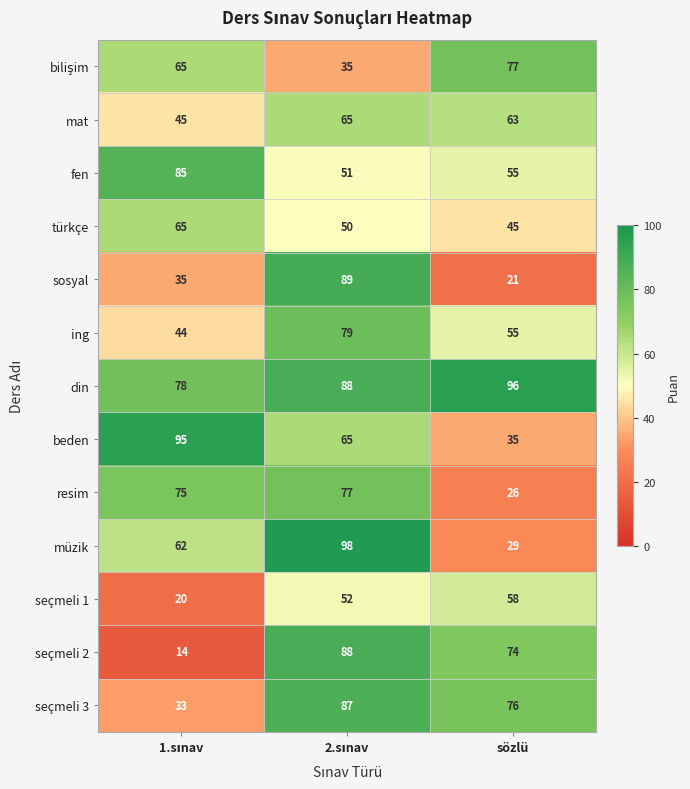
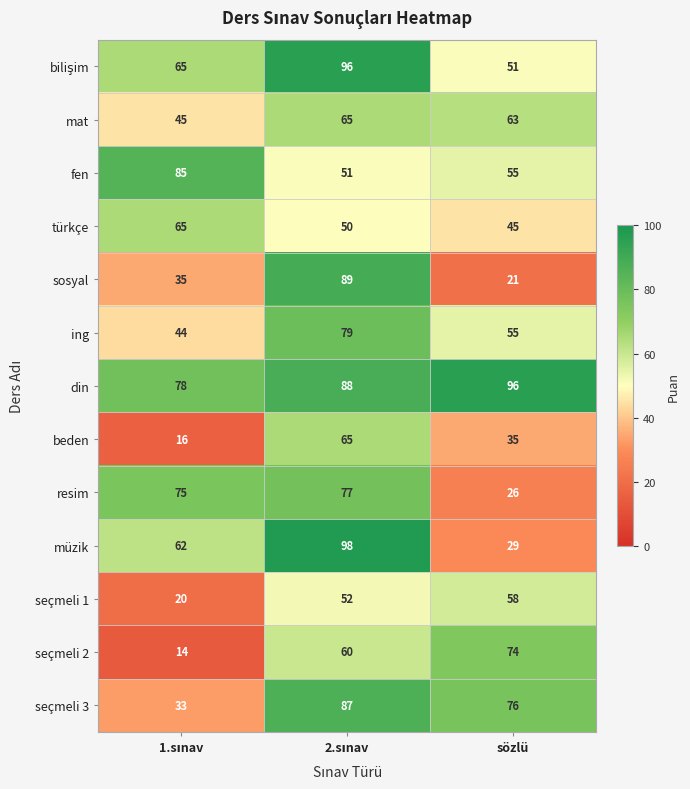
  {
    "bilişim": {
      "1.sınav": 65,
-     "2.sınav": 35,
-     "sözlü": 77
+     "2.sınav": 96,
+     "sözlü": 51
    },
    "mat": {
      "1.sınav": 45,
      "2.sınav": 65,
      "sözlü": 63
    },
    "fen": {
      "1.sınav": 85,
      "2.sınav": 51,
      "sözlü": 55
    },
    "türkçe": {
      "1.sınav": 65,
      "2.sınav": 50,
      "sözlü": 45
    },
    "sosyal": {
      "1.sınav": 35,
      "2.sınav": 89,
      "sözlü": 21
    },
    "ing": {
      "1.sınav": 44,
      "2.sınav": 79,
      "sözlü": 55
    },
    "din": {
      "1.sınav": 78,
      "2.sınav": 88,
      "sözlü": 96
    },
    "beden": {
-     "1.sınav": 95,
+     "1.sınav": 16,
      "2.sınav": 65,
      "sözlü": 35
    },
    "resim": {
      "1.sınav": 75,
      "2.sınav": 77,
      "sözlü": 26
    },
    "müzik": {
      "1.sınav": 62,
      "2.sınav": 98,
      "sözlü": 29
    },
    "seçmeli 1": {
      "1.sınav": 20,
      "2.sınav": 52,
      "sözlü": 58
    },
    "seçmeli 2": {
      "1.sınav": 14,
-     "2.sınav": 88,
+     "2.sınav": 60,
      "sözlü": 74
    },
    "seçmeli 3": {
      "1.sınav": 33,
      "2.sınav": 87,
      "sözlü": 76
    }
  }
